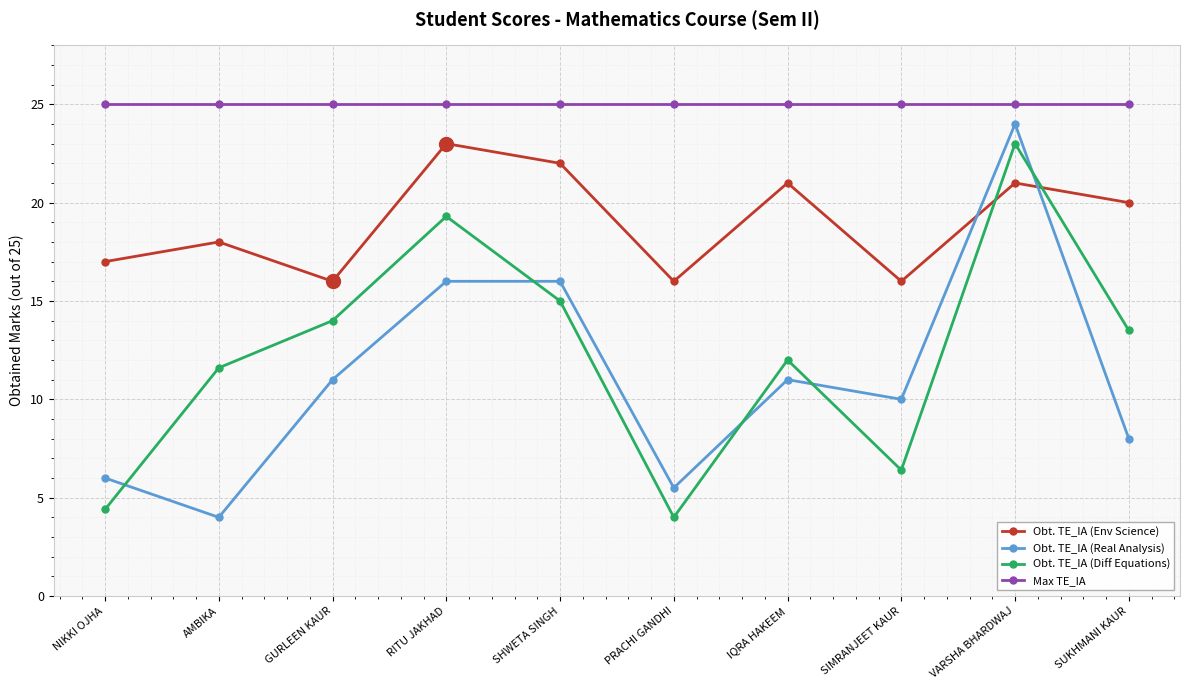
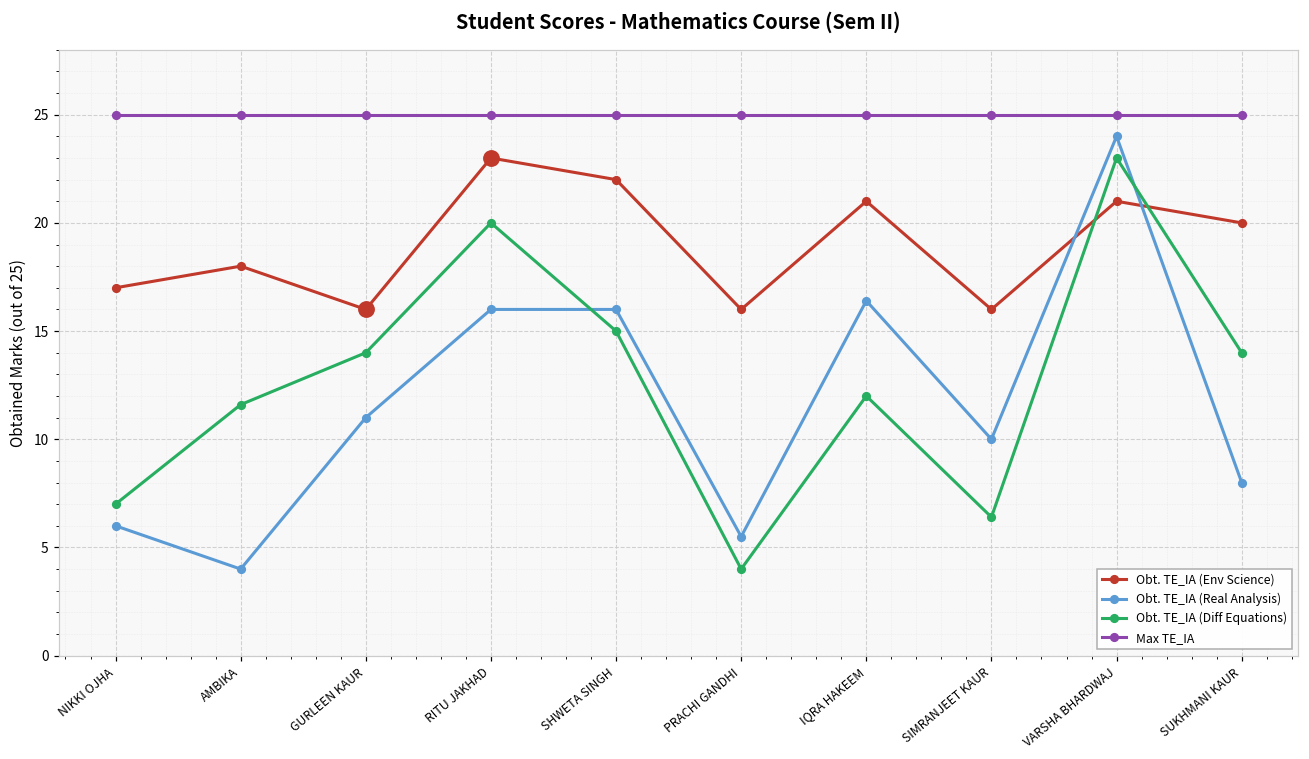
  {
    "Obt. TE_IA (Real Analysis)": {
      "NIKKI OJHA": 6.0,
      "AMBIKA": 4.0,
      "GURLEEN KAUR": 11.0,
      "RITU JAKHAD": 16.0,
      "SHWETA SINGH": 16.0,
      "PRACHI GANDHI": 5.5,
-     "IQRA HAKEEM": 11.0,
+     "IQRA HAKEEM": 16.4,
      "SIMRANJEET KAUR": 10.0,
      "VARSHA BHARDWAJ": 24.0,
      "SUKHMANI KAUR": 8.0
    },
    "Obt. TE_IA (Diff Equations)": {
-     "NIKKI OJHA": 4.4,
+     "NIKKI OJHA": 7.0,
      "AMBIKA": 11.6,
      "GURLEEN KAUR": 14.0,
-     "RITU JAKHAD": 19.3,
+     "RITU JAKHAD": 20.0,
      "SHWETA SINGH": 15.0,
      "PRACHI GANDHI": 4.0,
      "IQRA HAKEEM": 12.0,
      "SIMRANJEET KAUR": 6.4,
      "VARSHA BHARDWAJ": 23.0,
-     "SUKHMANI KAUR": 13.5
+     "SUKHMANI KAUR": 14.0
    },
    "Max TE_IA": {
      "NIKKI OJHA": 25.0,
      "AMBIKA": 25.0,
      "GURLEEN KAUR": 25.0,
      "RITU JAKHAD": 25.0,
      "SHWETA SINGH": 25.0,
      "PRACHI GANDHI": 25.0,
      "IQRA HAKEEM": 25.0,
      "SIMRANJEET KAUR": 25.0,
      "VARSHA BHARDWAJ": 25.0,
      "SUKHMANI KAUR": 25.0
    }
  }
